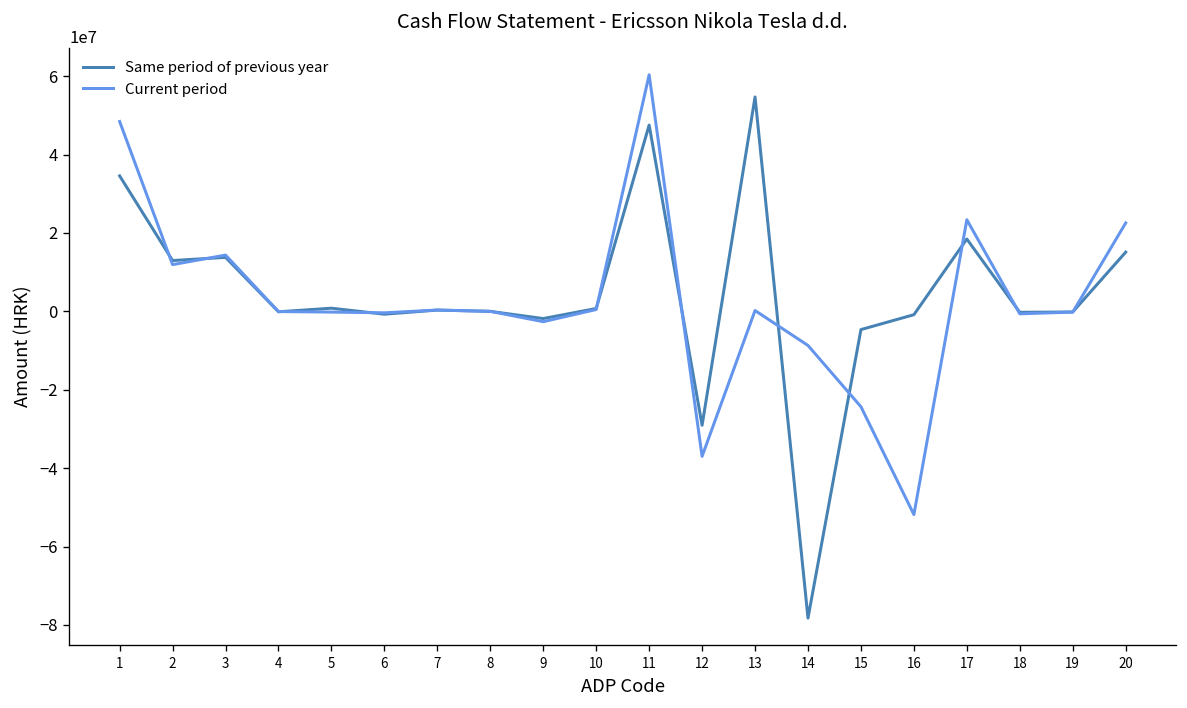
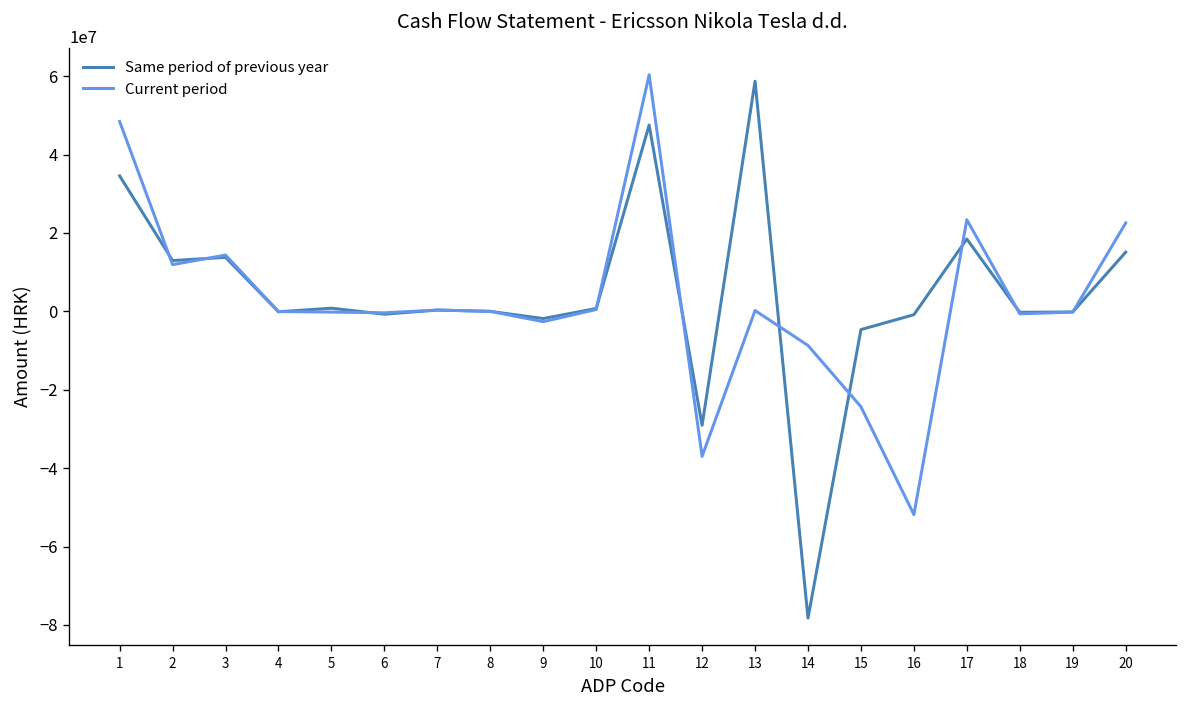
  {
    "Same period of previous year": {
      "1": 35000000,
      "2": 13000000,
      "5": 1000000,
      "9": -2000000,
      "11": 48000000,
      "12": -29000000,
-     "13": 55000000,
+     "13": 59000000,
      "14": -78000000,
      "15": -5000000,
      "16": -1000000,
      "17": 18000000,
      "20": 15000000
    },
    "Current period": {
      "1": 48000000,
      "2": 12000000,
      "5": 0,
      "9": -3000000,
      "11": 60000000,
      "12": -37000000,
      "13": 0,
      "14": -9000000,
      "15": -24000000,
      "16": -52000000,
      "17": 23000000,
      "20": 23000000
    }
  }
